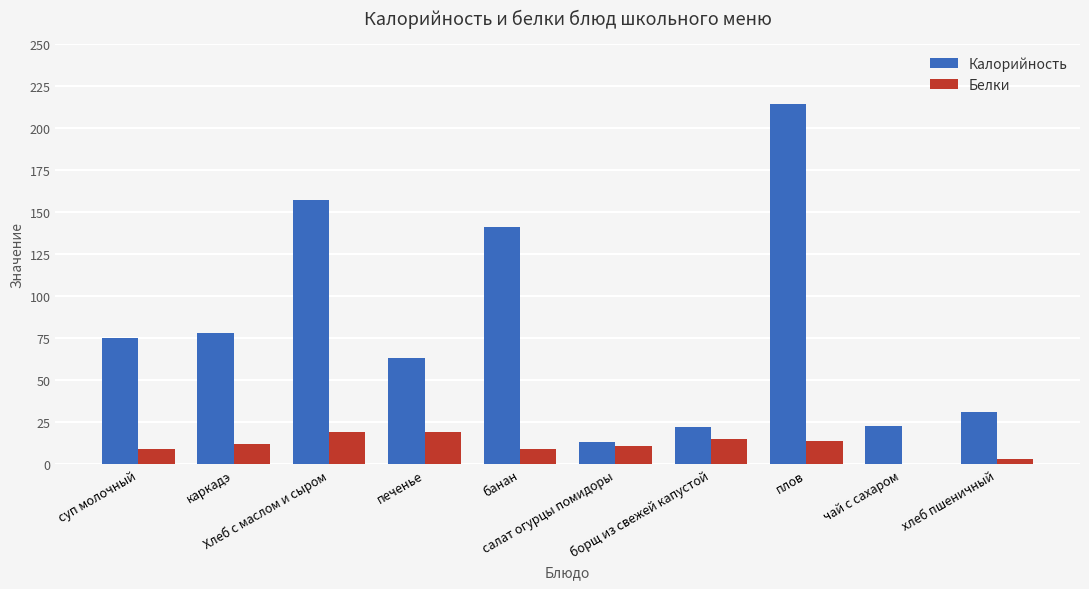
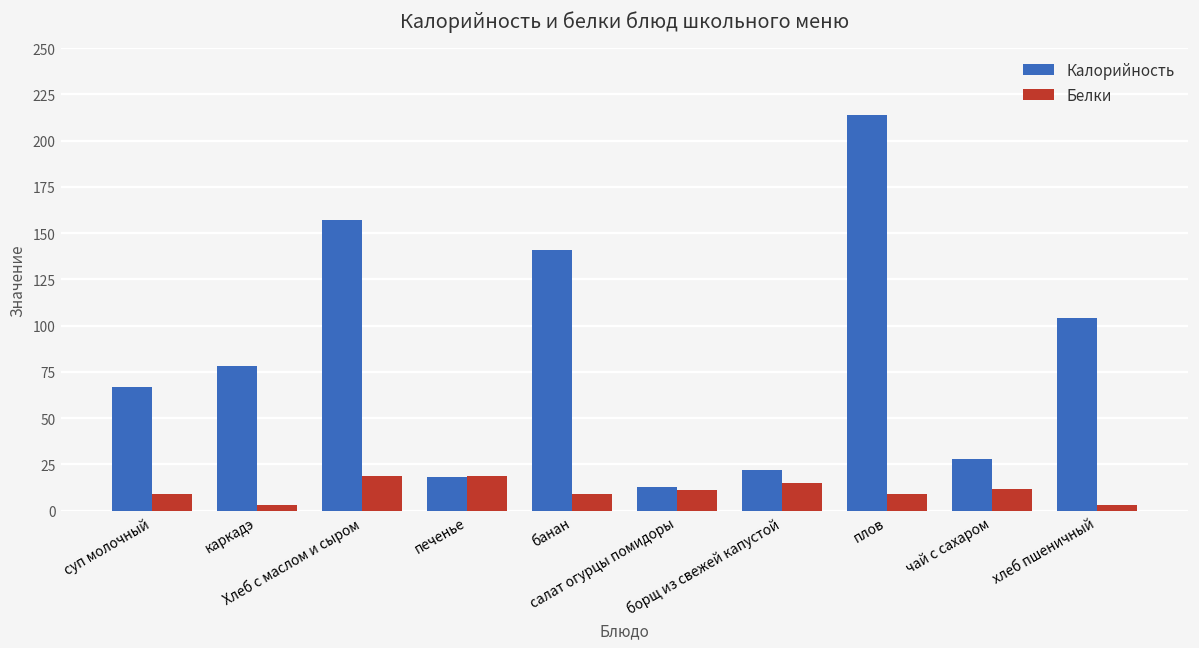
  {
    "Калорийность": {
-     "суп молочный": 75,
+     "суп молочный": 67,
      "каркадэ": 78,
      "Хлеб с маслом и сыром": 157,
-     "печенье": 63,
+     "печенье": 18,
      "банан": 141,
      "салат огурцы помидоры": 13,
      "борщ из свежей капустой": 22,
      "плов": 214,
-     "чай с сахаром": 23,
-     "хлеб пшеничный": 31
+     "чай с сахаром": 28,
+     "хлеб пшеничный": 104
    },
    "Белки": {
      "суп молочный": 9,
-     "каркадэ": 12,
+     "каркадэ": 3,
      "Хлеб с маслом и сыром": 19,
      "печенье": 19,
      "банан": 9,
      "салат огурцы помидоры": 11,
      "борщ из свежей капустой": 15,
-     "плов": 14,
-     "чай с сахаром": 0,
+     "плов": 9,
+     "чай с сахаром": 12,
      "хлеб пшеничный": 3
    }
  }
